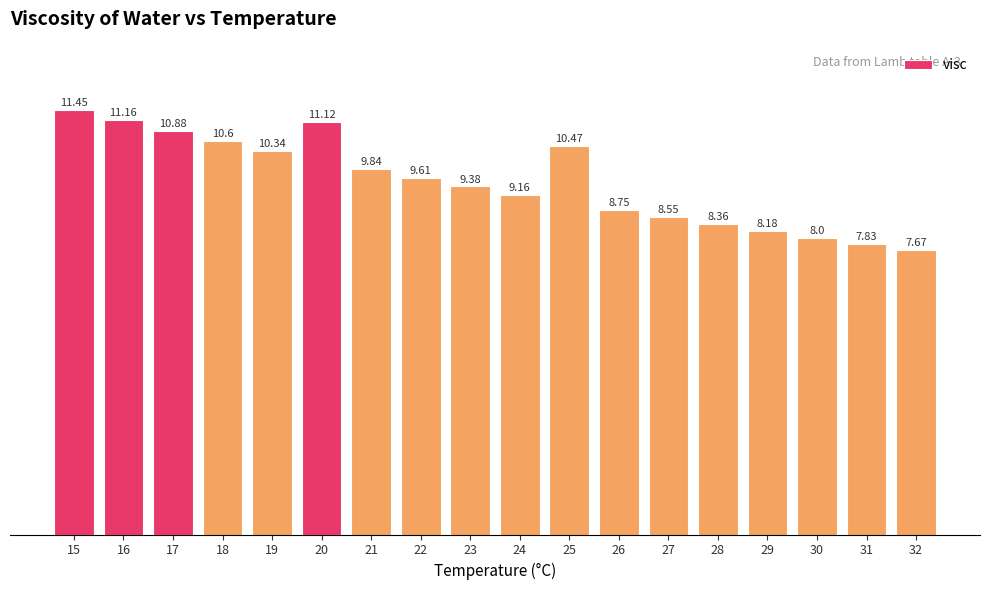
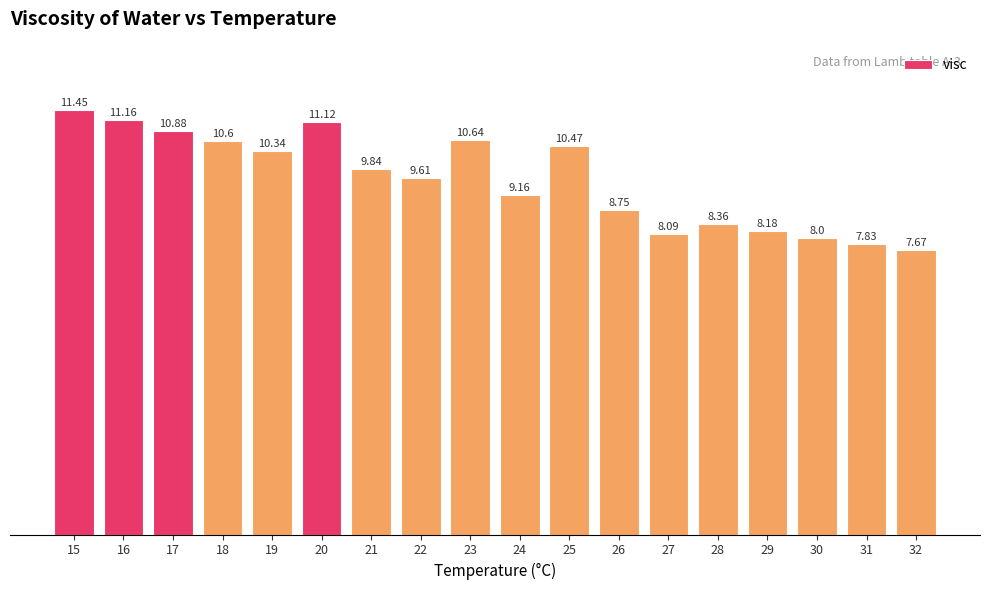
  {
    "15": 11.45,
    "16": 11.16,
    "17": 10.88,
    "18": 10.6,
    "19": 10.34,
    "20": 11.12,
    "21": 9.84,
    "22": 9.61,
-   "23": 9.38,
+   "23": 10.64,
    "24": 9.16,
    "25": 10.47,
    "26": 8.75,
-   "27": 8.55,
+   "27": 8.09,
    "28": 8.36,
    "29": 8.18,
    "30": 8.0,
    "31": 7.83,
    "32": 7.67
  }
